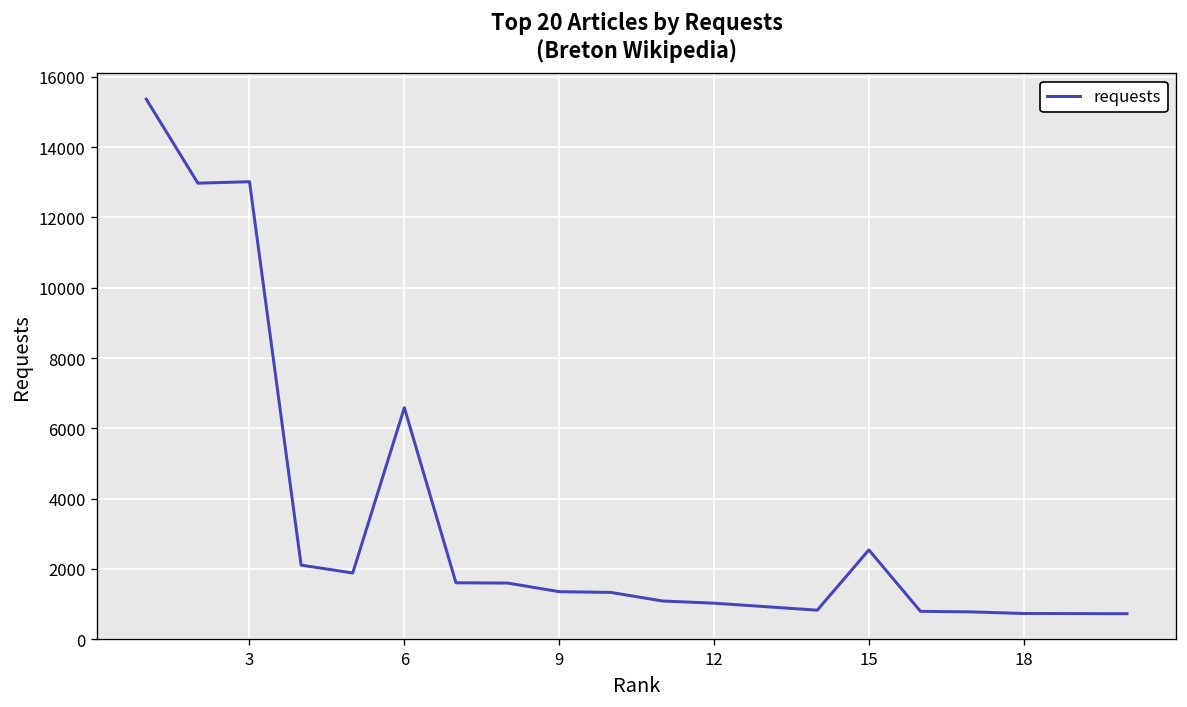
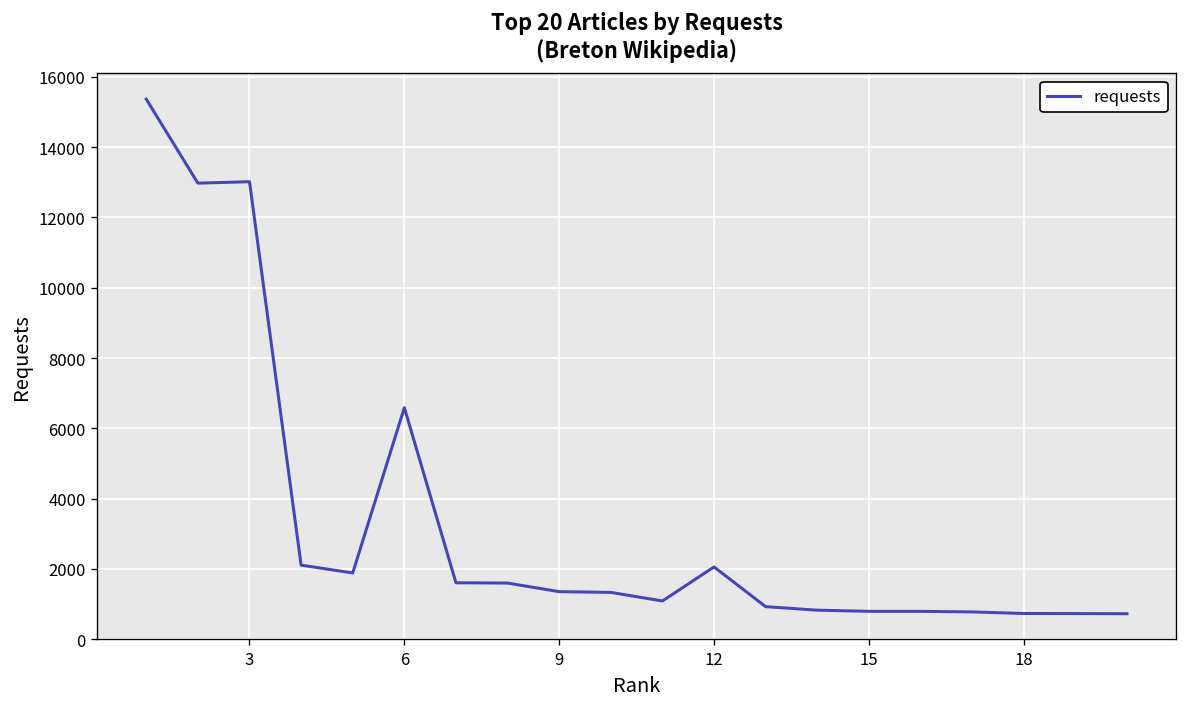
  {
    "3": 13000,
    "6": 6600,
    "9": 1400,
-   "12": 1000,
-   "15": 2500,
+   "12": 2100,
+   "15": 800,
    "18": 700
  }
